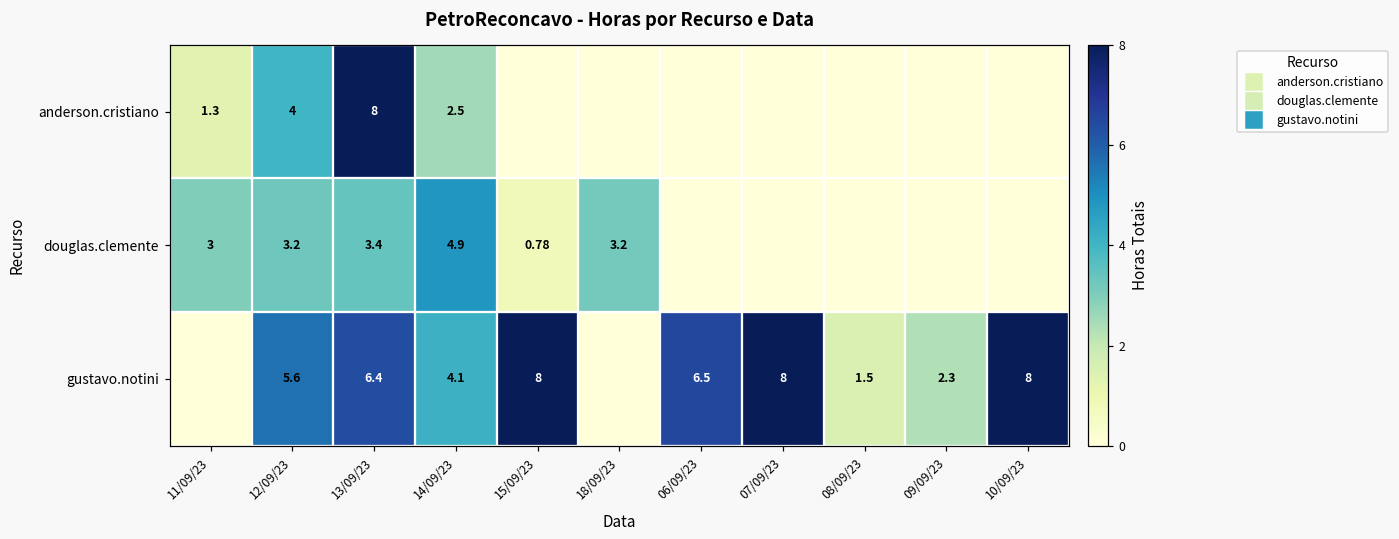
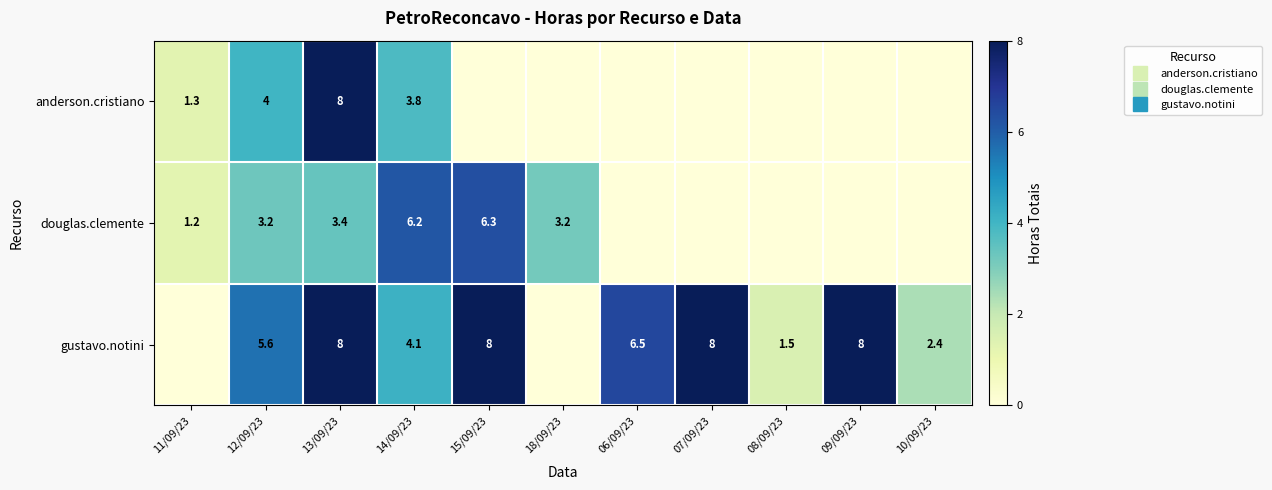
  {
    "anderson.cristiano": {
      "11/09/23": 1.3,
      "12/09/23": 4,
      "13/09/23": 8,
-     "14/09/23": 2.5
+     "14/09/23": 3.8
    },
    "douglas.clemente": {
-     "11/09/23": 3,
+     "11/09/23": 1.2,
      "12/09/23": 3.2,
      "13/09/23": 3.4,
-     "14/09/23": 4.9,
-     "15/09/23": 0.78,
+     "14/09/23": 6.2,
+     "15/09/23": 6.3,
      "18/09/23": 3.2
    },
    "gustavo.notini": {
      "12/09/23": 5.6,
-     "13/09/23": 6.4,
+     "13/09/23": 8,
      "14/09/23": 4.1,
      "15/09/23": 8,
      "06/09/23": 6.5,
      "07/09/23": 8,
      "08/09/23": 1.5,
-     "09/09/23": 2.3,
-     "10/09/23": 8
+     "09/09/23": 8,
+     "10/09/23": 2.4
    }
  }
